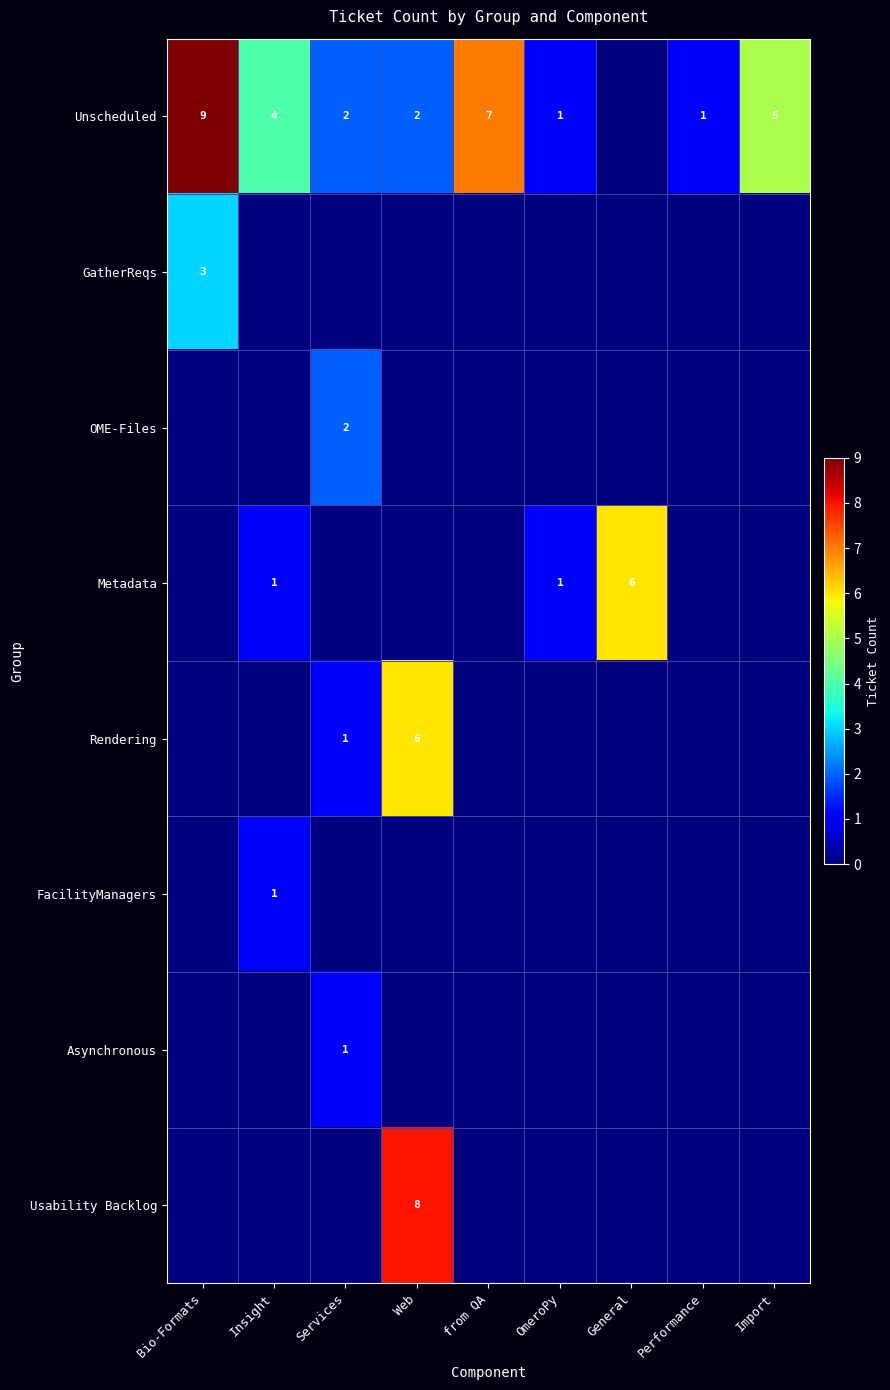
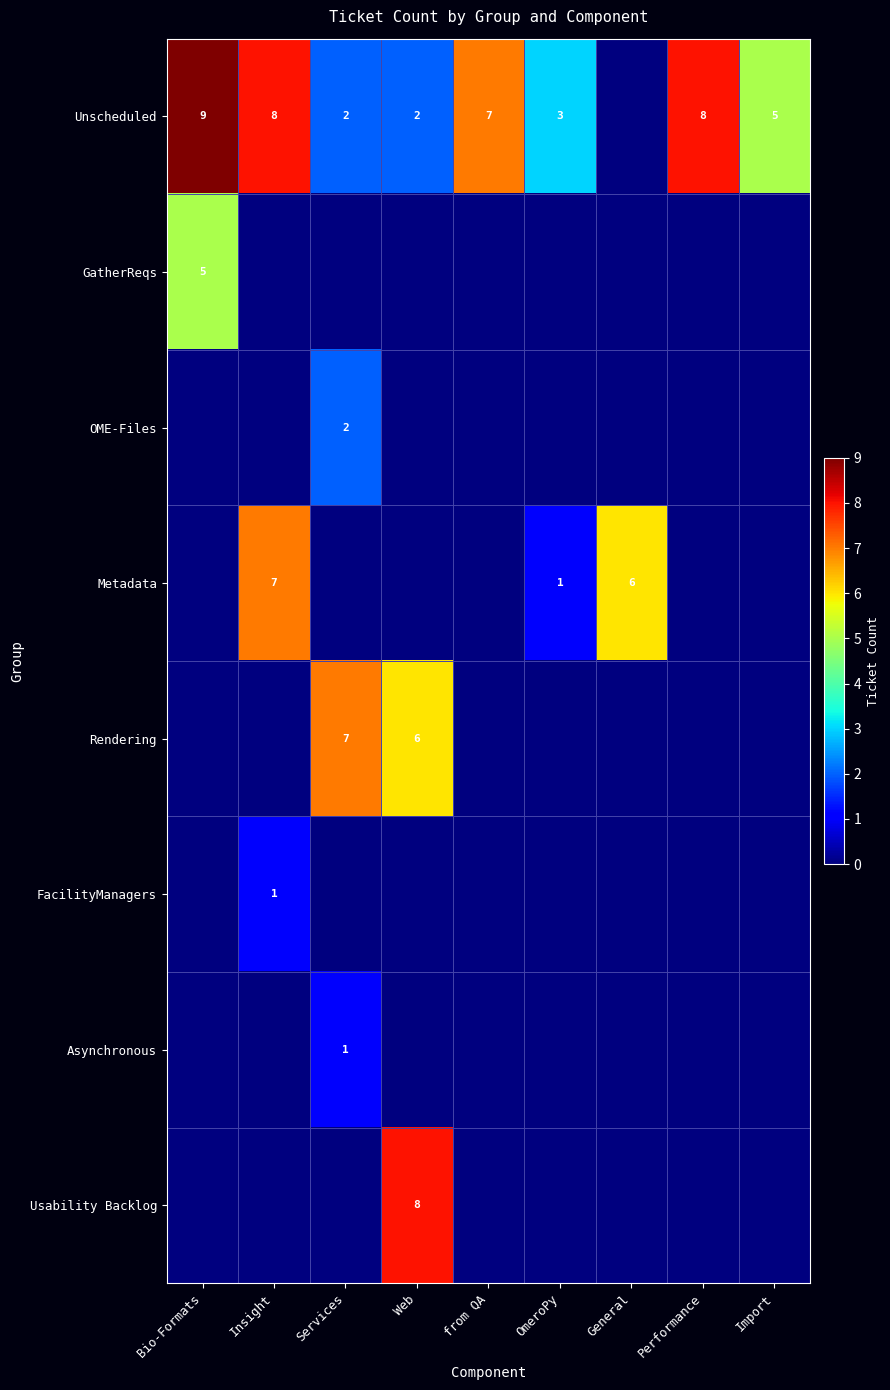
  {
    "Unscheduled": {
      "Bio-Formats": 9,
-     "Insight": 4,
+     "Insight": 8,
      "Services": 2,
      "Web": 2,
      "from QA": 7,
-     "OmeroPy": 1,
-     "Performance": 1,
+     "OmeroPy": 3,
+     "Performance": 8,
      "Import": 5
    },
    "GatherReqs": {
-     "Bio-Formats": 3
+     "Bio-Formats": 5
    },
    "OME-Files": {
      "Services": 2
    },
    "Metadata": {
-     "Insight": 1,
+     "Insight": 7,
      "OmeroPy": 1,
      "General": 6
    },
    "Rendering": {
-     "Services": 1,
+     "Services": 7,
      "Web": 6
    },
    "FacilityManagers": {
      "Insight": 1
    },
    "Asynchronous": {
      "Services": 1
    },
    "Usability Backlog": {
      "Web": 8
    }
  }
